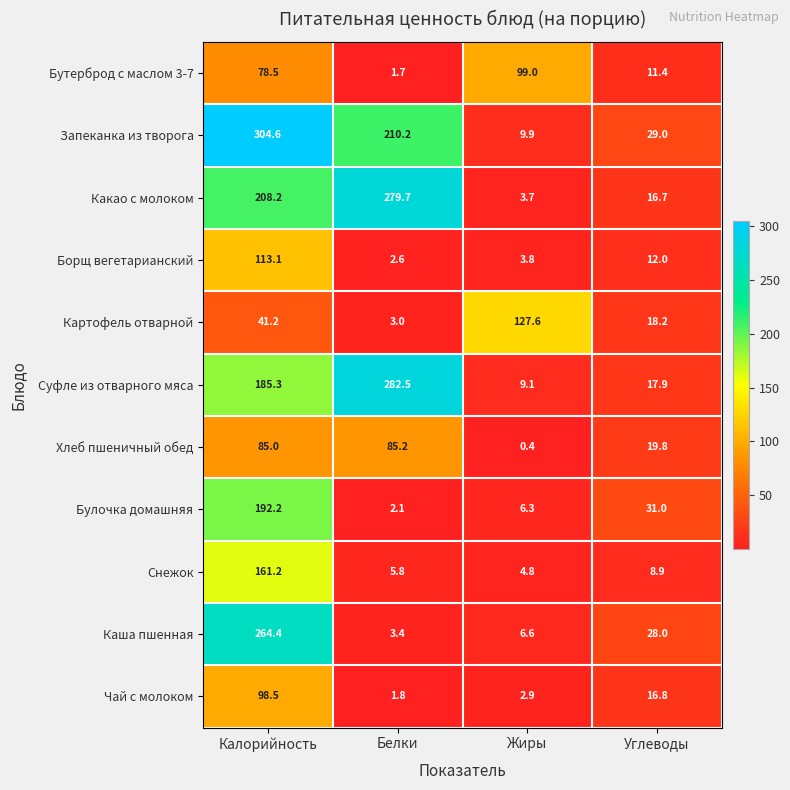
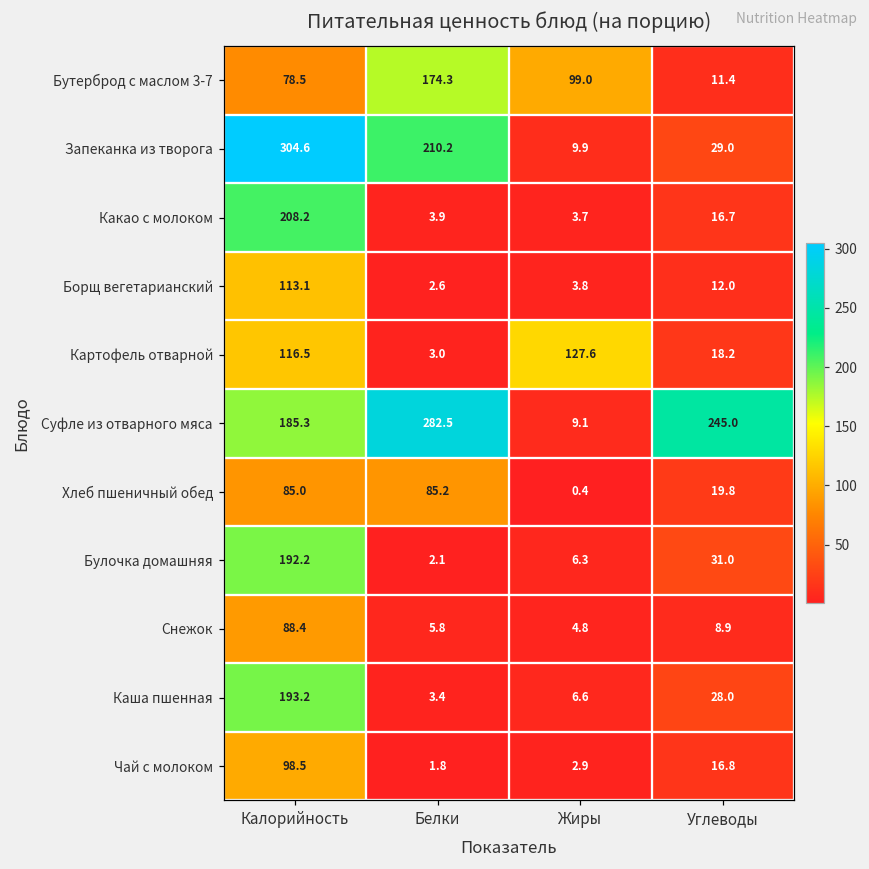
  {
    "Бутерброд с маслом 3-7": {
      "Калорийность": 78.5,
-     "Белки": 1.7,
+     "Белки": 174.3,
      "Жиры": 99.0,
      "Углеводы": 11.4
    },
    "Запеканка из творога": {
      "Калорийность": 304.6,
      "Белки": 210.2,
      "Жиры": 9.9,
      "Углеводы": 29.0
    },
    "Какао с молоком": {
      "Калорийность": 208.2,
-     "Белки": 279.7,
+     "Белки": 3.9,
      "Жиры": 3.7,
      "Углеводы": 16.7
    },
    "Борщ вегетарианский": {
      "Калорийность": 113.1,
      "Белки": 2.6,
      "Жиры": 3.8,
      "Углеводы": 12.0
    },
    "Картофель отварной": {
-     "Калорийность": 41.2,
+     "Калорийность": 116.5,
      "Белки": 3.0,
      "Жиры": 127.6,
      "Углеводы": 18.2
    },
    "Суфле из отварного мяса": {
      "Калорийность": 185.3,
      "Белки": 282.5,
      "Жиры": 9.1,
-     "Углеводы": 17.9
+     "Углеводы": 245.0
    },
    "Хлеб пшеничный обед": {
      "Калорийность": 85.0,
      "Белки": 85.2,
      "Жиры": 0.4,
      "Углеводы": 19.8
    },
    "Булочка домашняя": {
      "Калорийность": 192.2,
      "Белки": 2.1,
      "Жиры": 6.3,
      "Углеводы": 31.0
    },
    "Снежок": {
-     "Калорийность": 161.2,
+     "Калорийность": 88.4,
      "Белки": 5.8,
      "Жиры": 4.8,
      "Углеводы": 8.9
    },
    "Каша пшенная": {
-     "Калорийность": 264.4,
+     "Калорийность": 193.2,
      "Белки": 3.4,
      "Жиры": 6.6,
      "Углеводы": 28.0
    },
    "Чай с молоком": {
      "Калорийность": 98.5,
      "Белки": 1.8,
      "Жиры": 2.9,
      "Углеводы": 16.8
    }
  }
